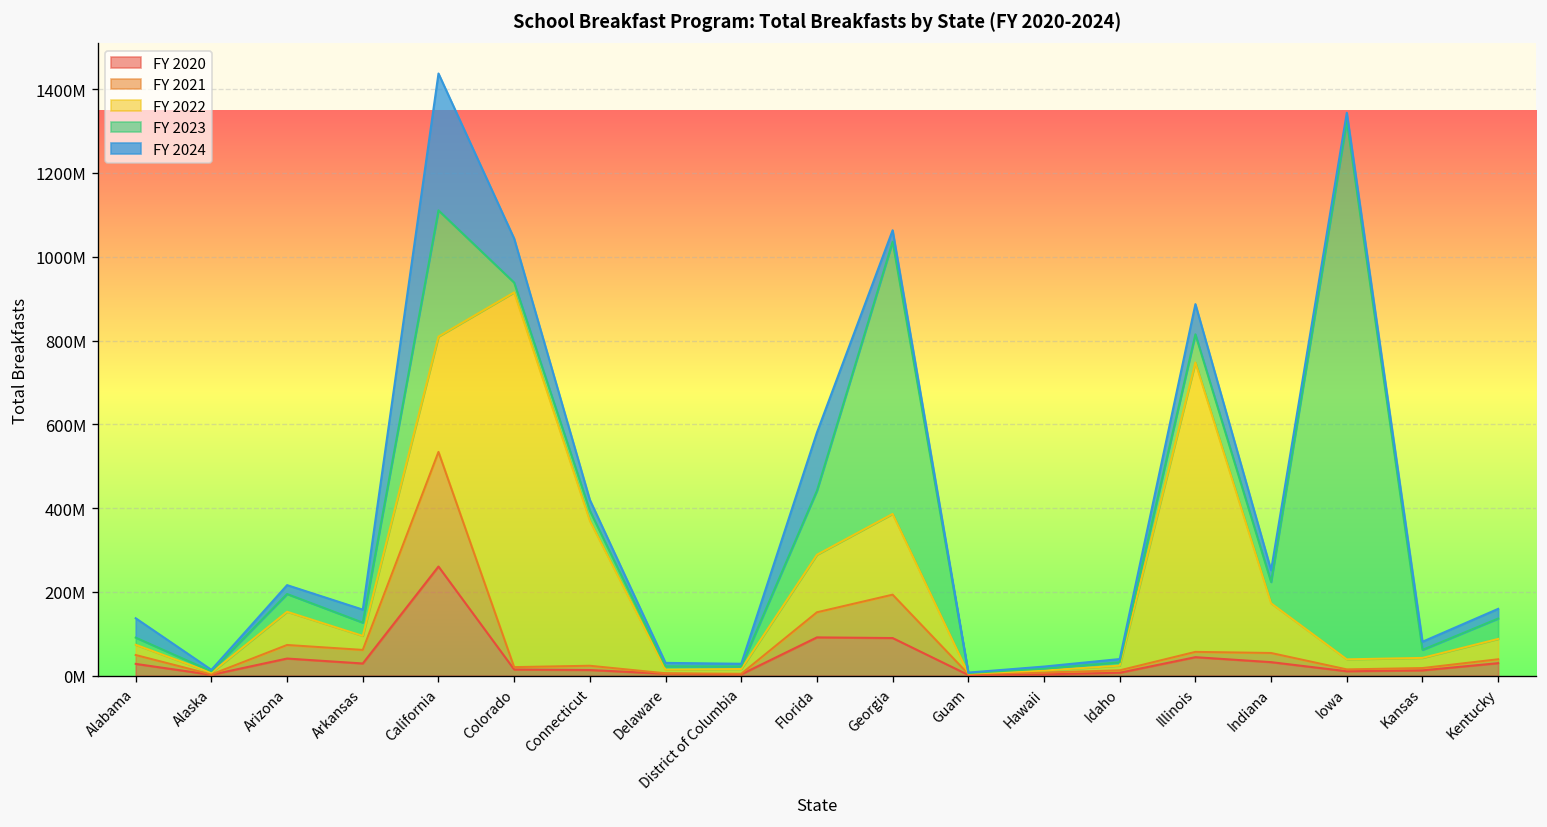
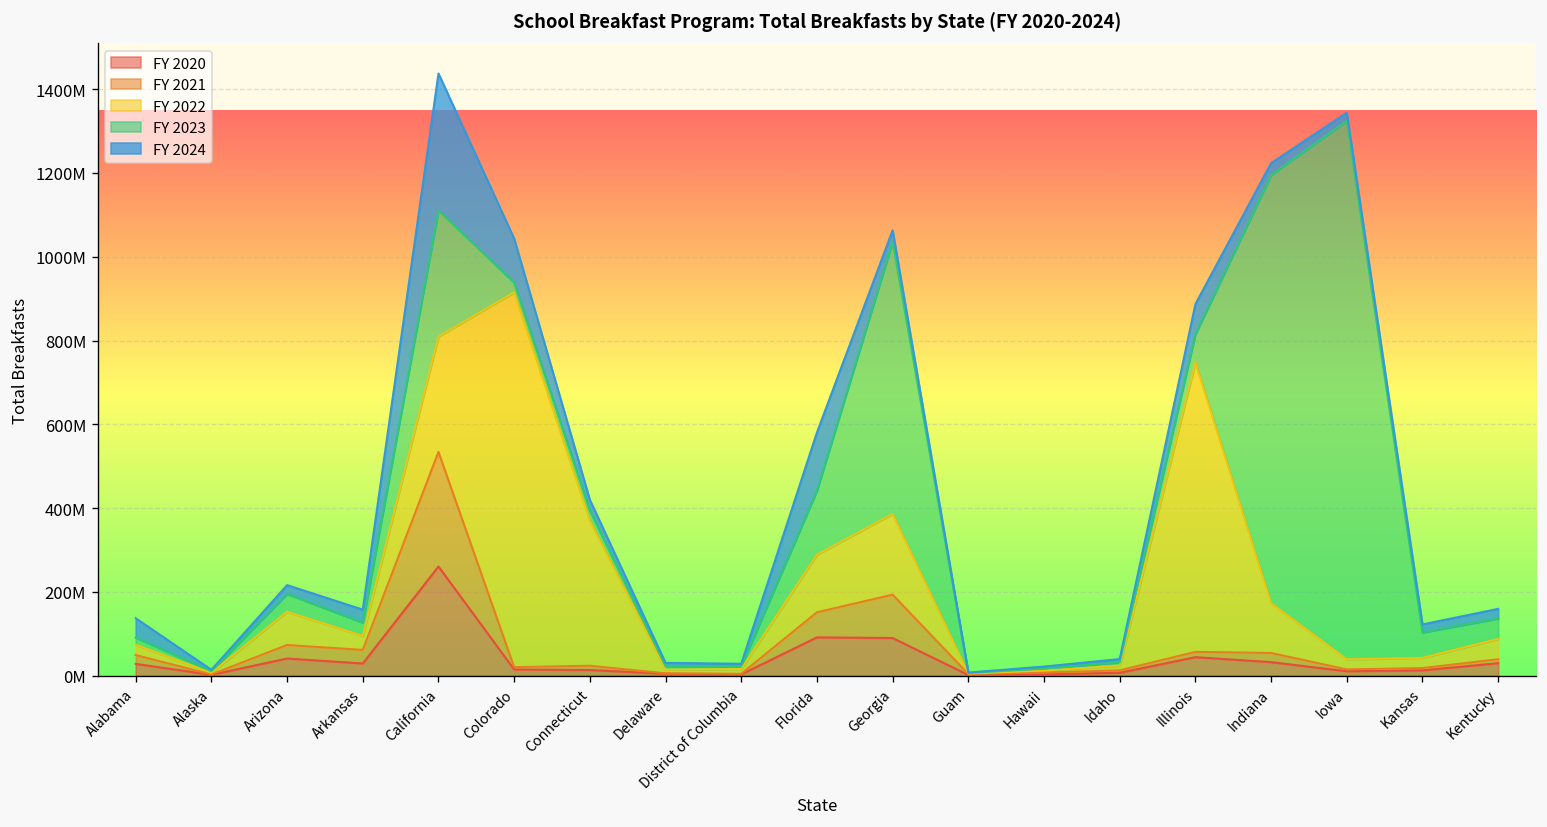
  {
    "FY 2022": {
      "Alabama": 20000000,
      "Arizona": 80000000,
      "Arkansas": 30000000,
      "California": 280000000,
      "Colorado": 890000000,
      "Connecticut": 350000000,
      "Delaware": 10000000,
      "Florida": 140000000,
      "Georgia": 190000000,
      "Idaho": 10000000,
      "Illinois": 690000000,
      "Indiana": 120000000,
      "Iowa": 20000000,
      "Kansas": 20000000,
      "Kentucky": 50000000
    },
    "FY 2023": {
      "Alabama": 20000000,
      "Arizona": 40000000,
      "Arkansas": 30000000,
      "California": 300000000,
      "Colorado": 20000000,
      "Connecticut": 20000000,
      "Delaware": 10000000,
      "Florida": 150000000,
      "Georgia": 650000000,
      "Idaho": 10000000,
      "Illinois": 70000000,
-     "Indiana": 50000000,
+     "Indiana": 1020000000,
      "Iowa": 1280000000,
-     "Kansas": 20000000,
+     "Kansas": 60000000,
      "Kentucky": 50000000
    },
    "FY 2024": {
      "Alabama": 50000000,
      "Arizona": 20000000,
      "Arkansas": 30000000,
      "California": 330000000,
      "Colorado": 110000000,
      "Connecticut": 30000000,
      "Delaware": 10000000,
      "Florida": 140000000,
      "Georgia": 30000000,
      "Idaho": 10000000,
      "Illinois": 70000000,
      "Indiana": 30000000,
      "Iowa": 20000000,
      "Kansas": 20000000,
      "Kentucky": 20000000
    }
  }
